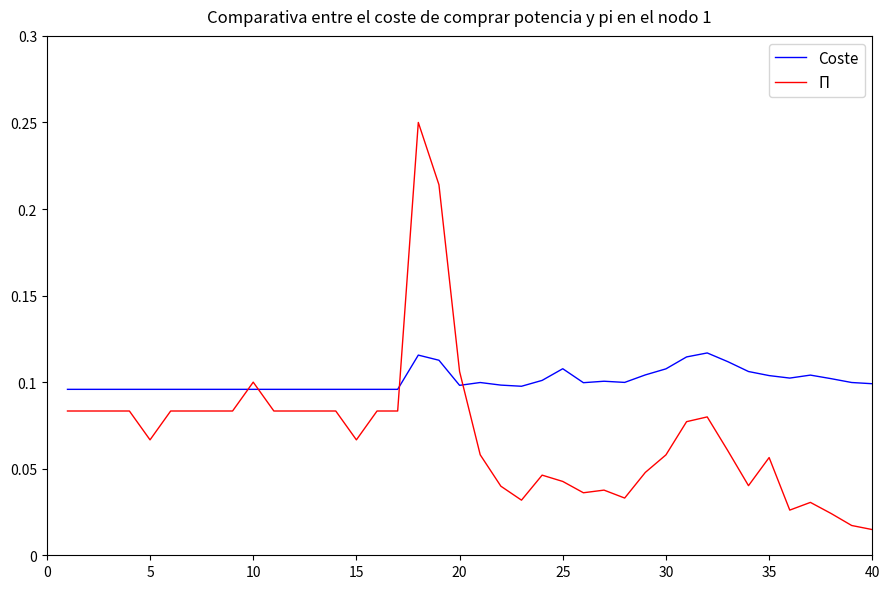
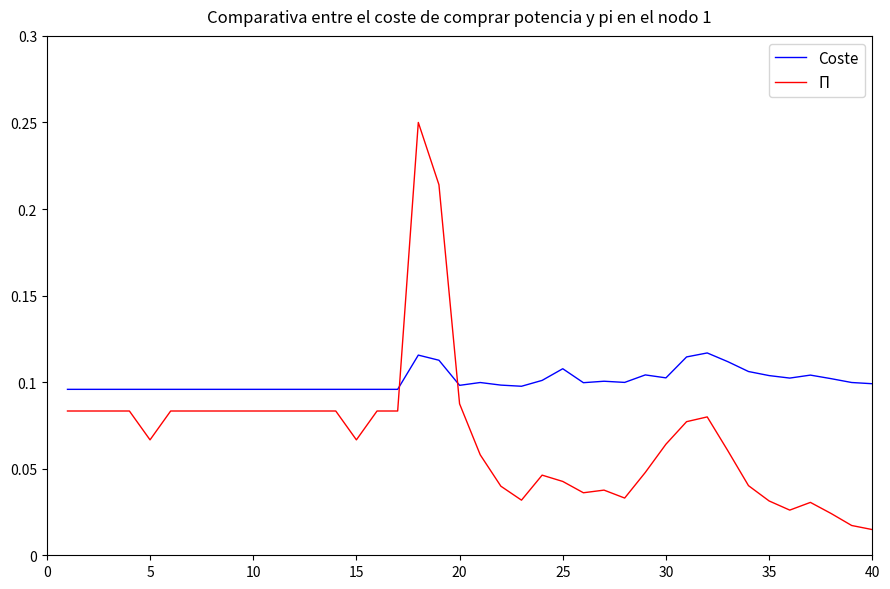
  {
    "Coste": {
      "5": 0.096,
      "10": 0.096,
      "15": 0.096,
      "20": 0.098,
      "25": 0.108,
-     "30": 0.108,
+     "30": 0.102,
      "35": 0.104,
      "40": 0.099
    },
    "Π": {
      "5": 0.067,
-     "10": 0.100,
+     "10": 0.083,
      "15": 0.067,
-     "20": 0.106,
+     "20": 0.087,
      "25": 0.043,
-     "30": 0.058,
-     "35": 0.056,
+     "30": 0.064,
+     "35": 0.031,
      "40": 0.015
    }
  }
